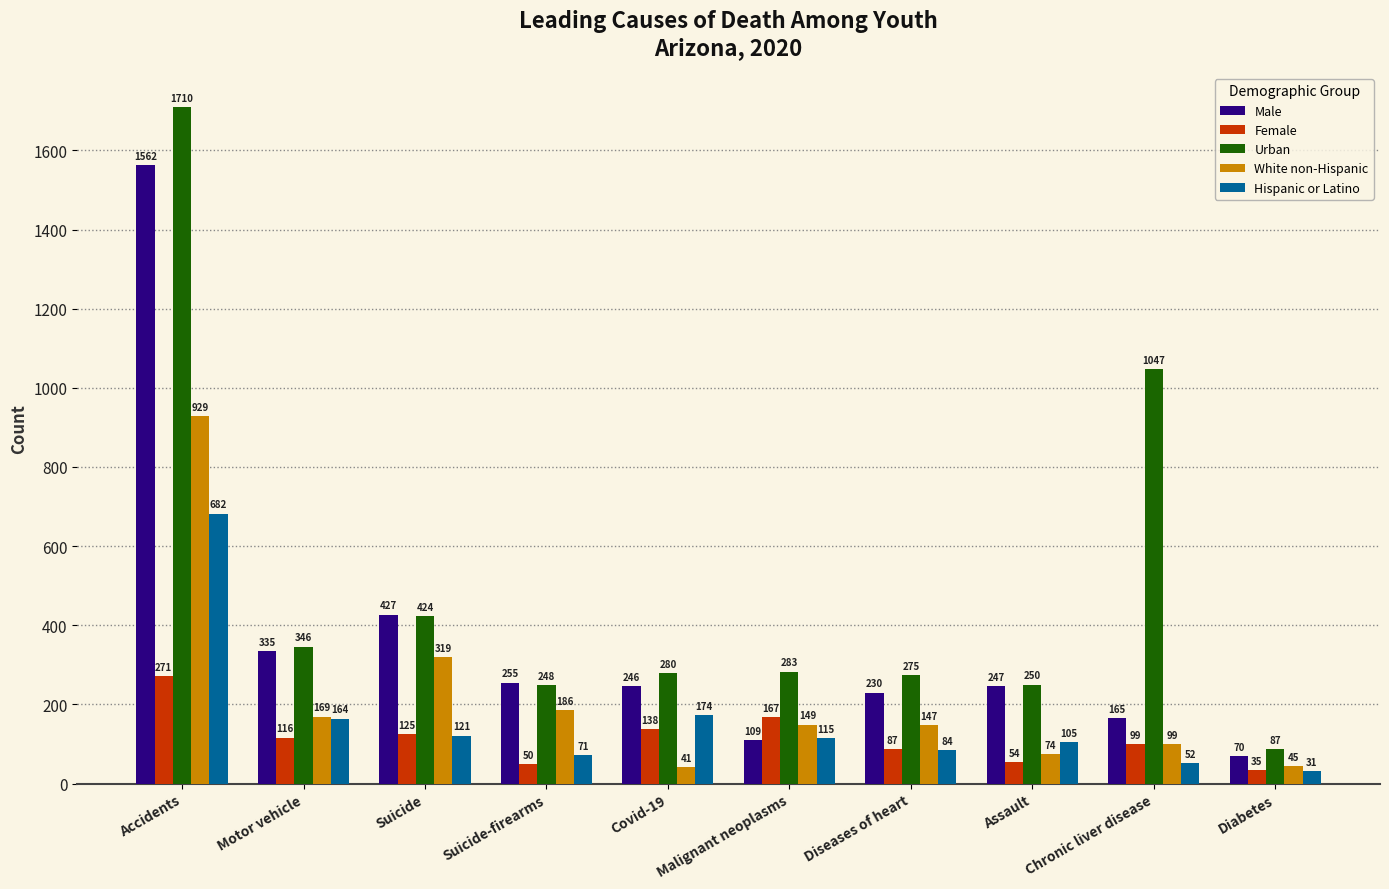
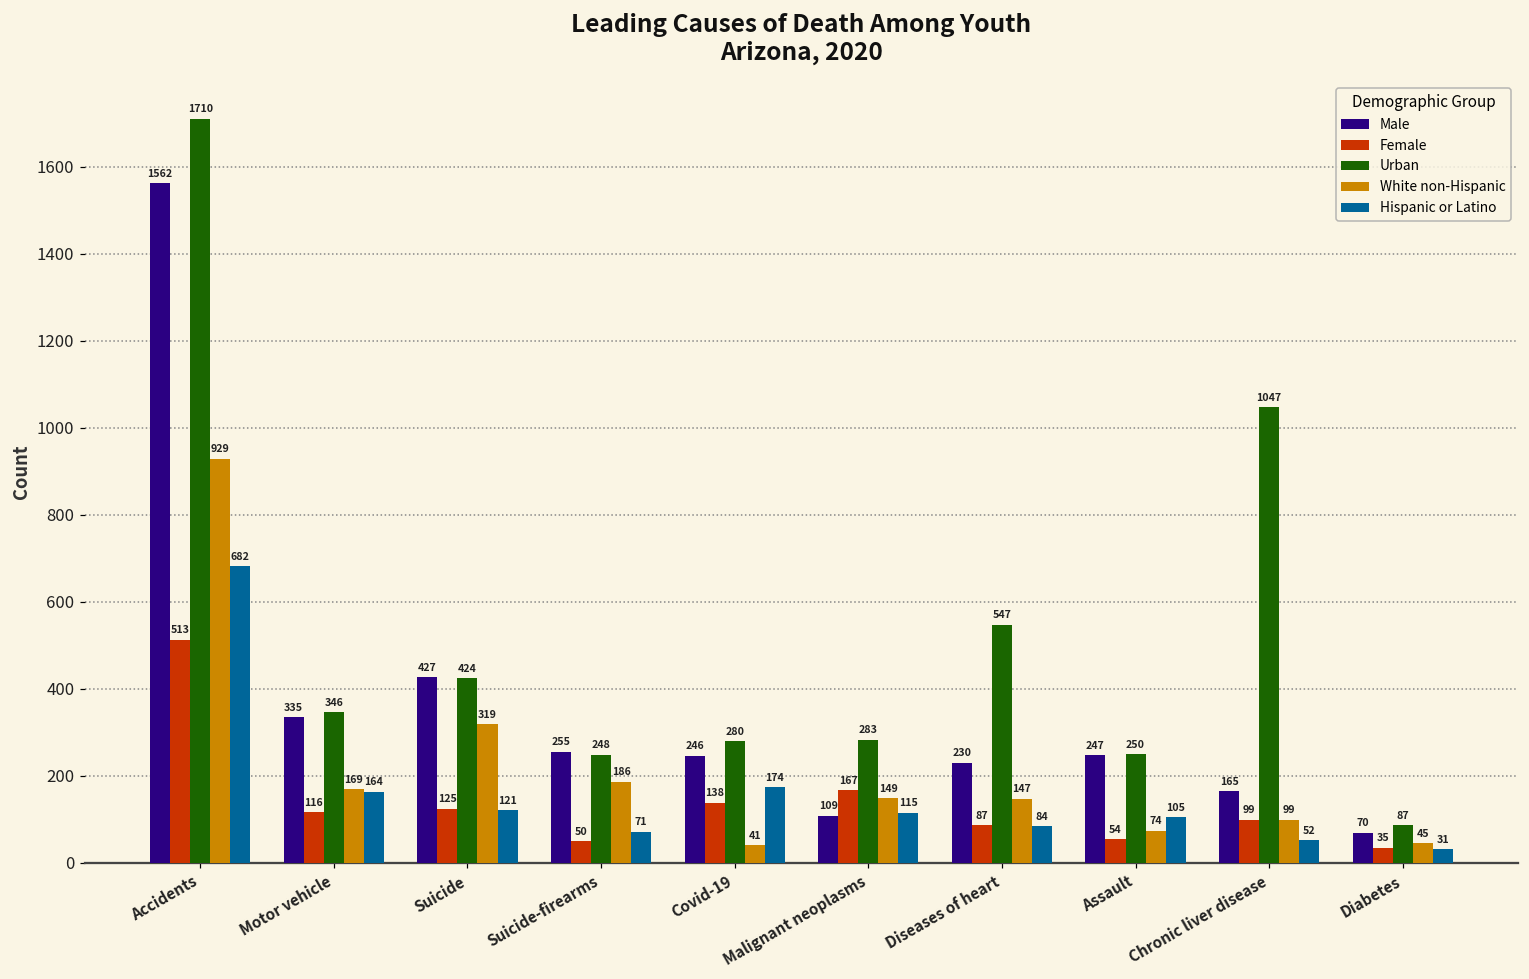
  {
    "Male": {
      "Accidents": 1562,
      "Motor vehicle": 335,
      "Suicide": 427,
      "Suicide-firearms": 255,
      "Covid-19": 246,
      "Malignant neoplasms": 109,
      "Diseases of heart": 230,
      "Assault": 247,
      "Chronic liver disease": 165,
      "Diabetes": 70
    },
    "Female": {
-     "Accidents": 271,
+     "Accidents": 513,
      "Motor vehicle": 116,
      "Suicide": 125,
      "Suicide-firearms": 50,
      "Covid-19": 138,
      "Malignant neoplasms": 167,
      "Diseases of heart": 87,
      "Assault": 54,
      "Chronic liver disease": 99,
      "Diabetes": 35
    },
    "Urban": {
      "Accidents": 1710,
      "Motor vehicle": 346,
      "Suicide": 424,
      "Suicide-firearms": 248,
      "Covid-19": 280,
      "Malignant neoplasms": 283,
-     "Diseases of heart": 275,
+     "Diseases of heart": 547,
      "Assault": 250,
      "Chronic liver disease": 1047,
      "Diabetes": 87
    },
    "White non-Hispanic": {
      "Accidents": 929,
      "Motor vehicle": 169,
      "Suicide": 319,
      "Suicide-firearms": 186,
      "Covid-19": 41,
      "Malignant neoplasms": 149,
      "Diseases of heart": 147,
      "Assault": 74,
      "Chronic liver disease": 99,
      "Diabetes": 45
    },
    "Hispanic or Latino": {
      "Accidents": 682,
      "Motor vehicle": 164,
      "Suicide": 121,
      "Suicide-firearms": 71,
      "Covid-19": 174,
      "Malignant neoplasms": 115,
      "Diseases of heart": 84,
      "Assault": 105,
      "Chronic liver disease": 52,
      "Diabetes": 31
    }
  }
